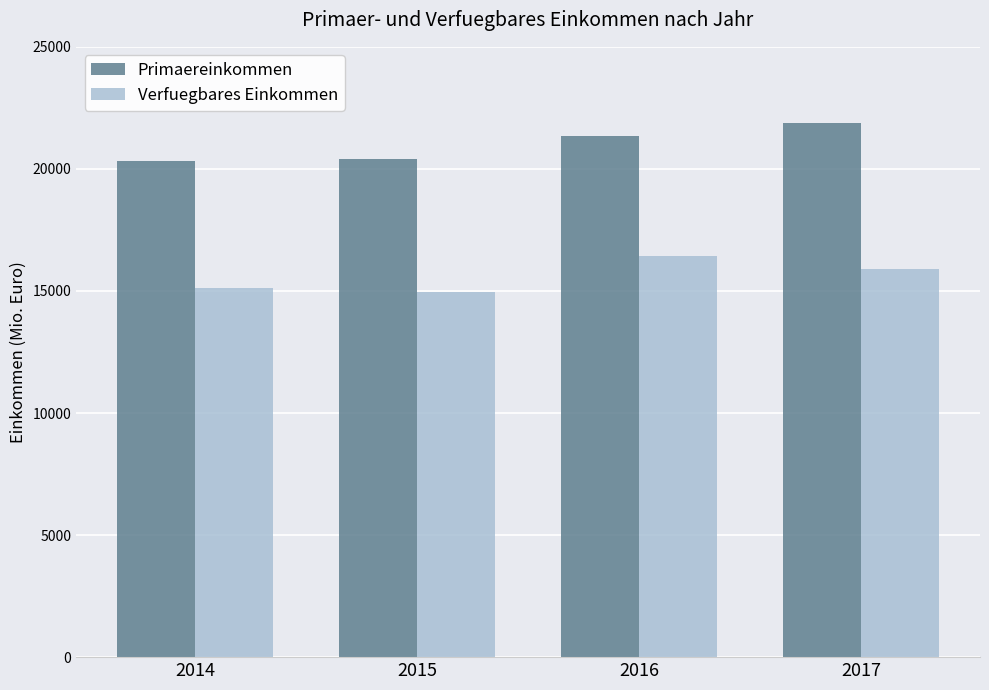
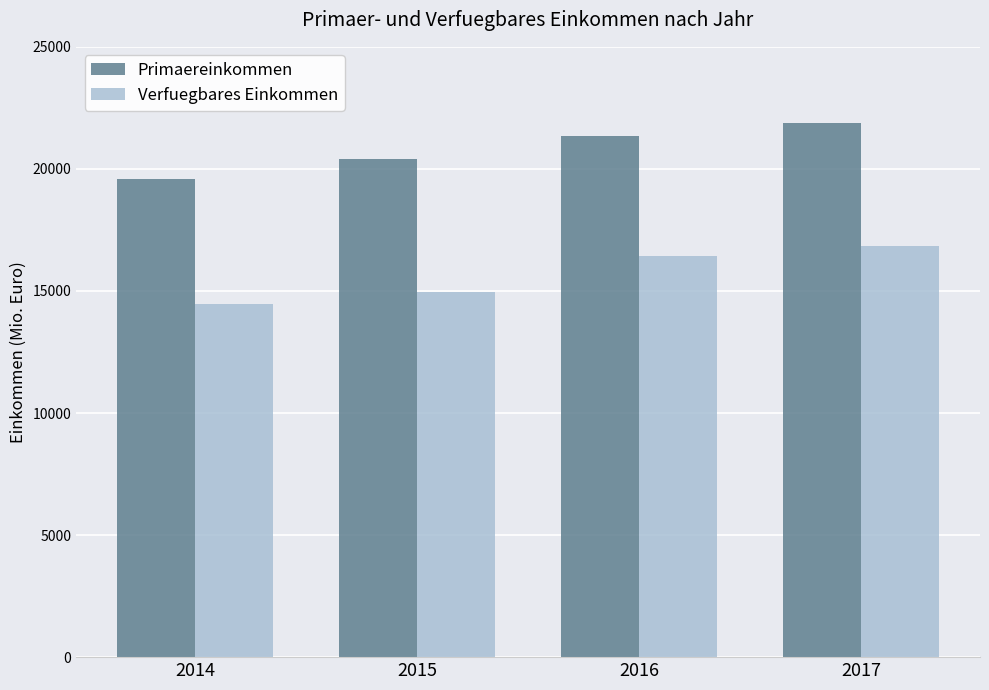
  {
    "Primaereinkommen": {
-     "2014": 20300,
+     "2014": 19600,
      "2015": 20400,
      "2016": 21400,
      "2017": 21900
    },
    "Verfuegbares Einkommen": {
-     "2014": 15100,
+     "2014": 14400,
      "2015": 15000,
      "2016": 16500,
-     "2017": 15900
+     "2017": 16800
    }
  }
